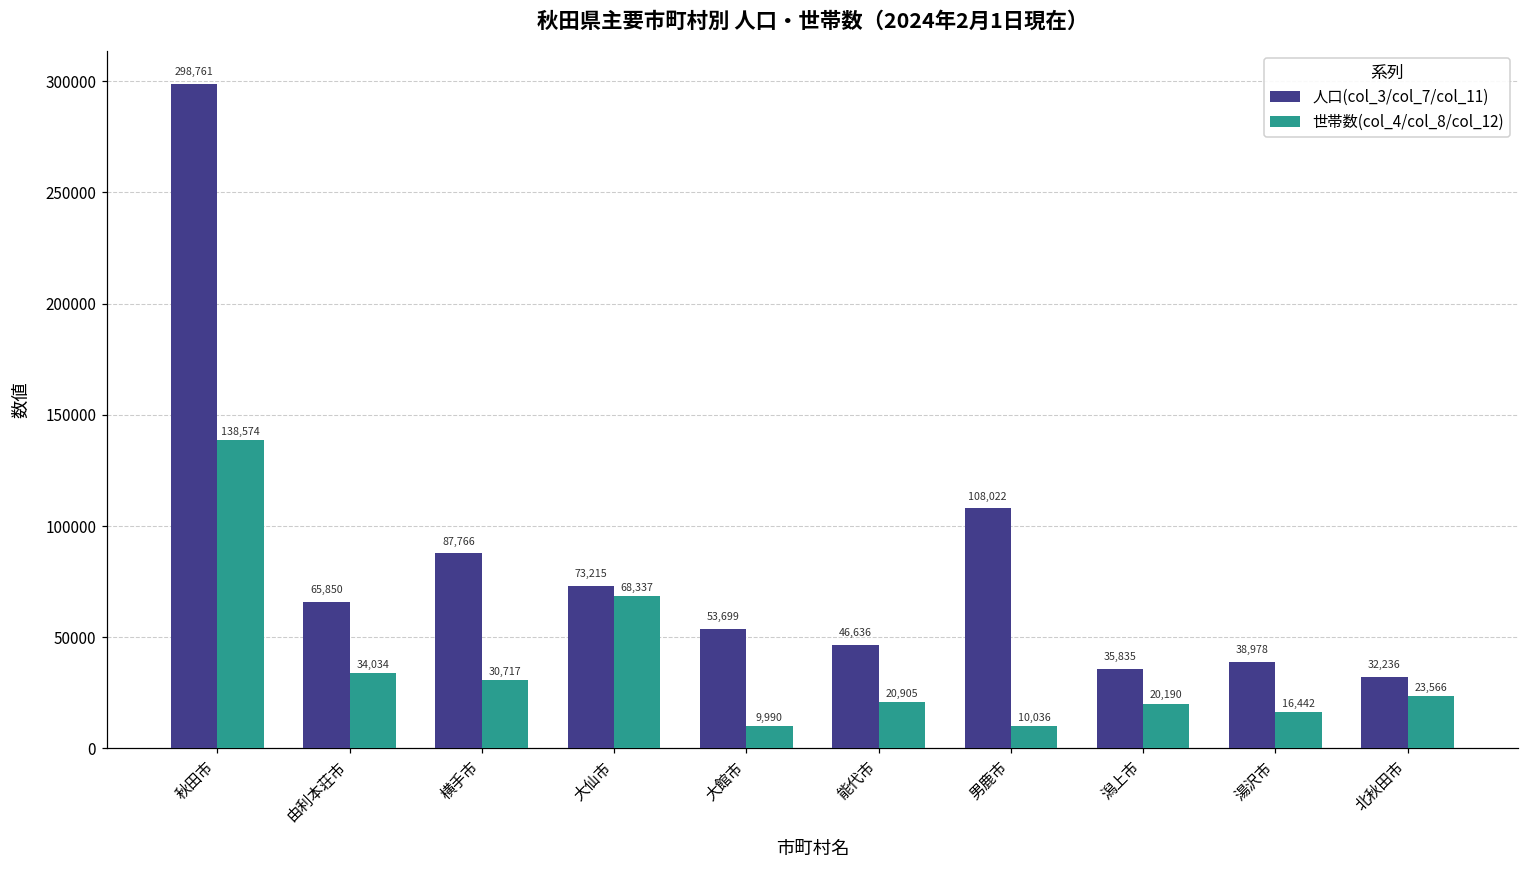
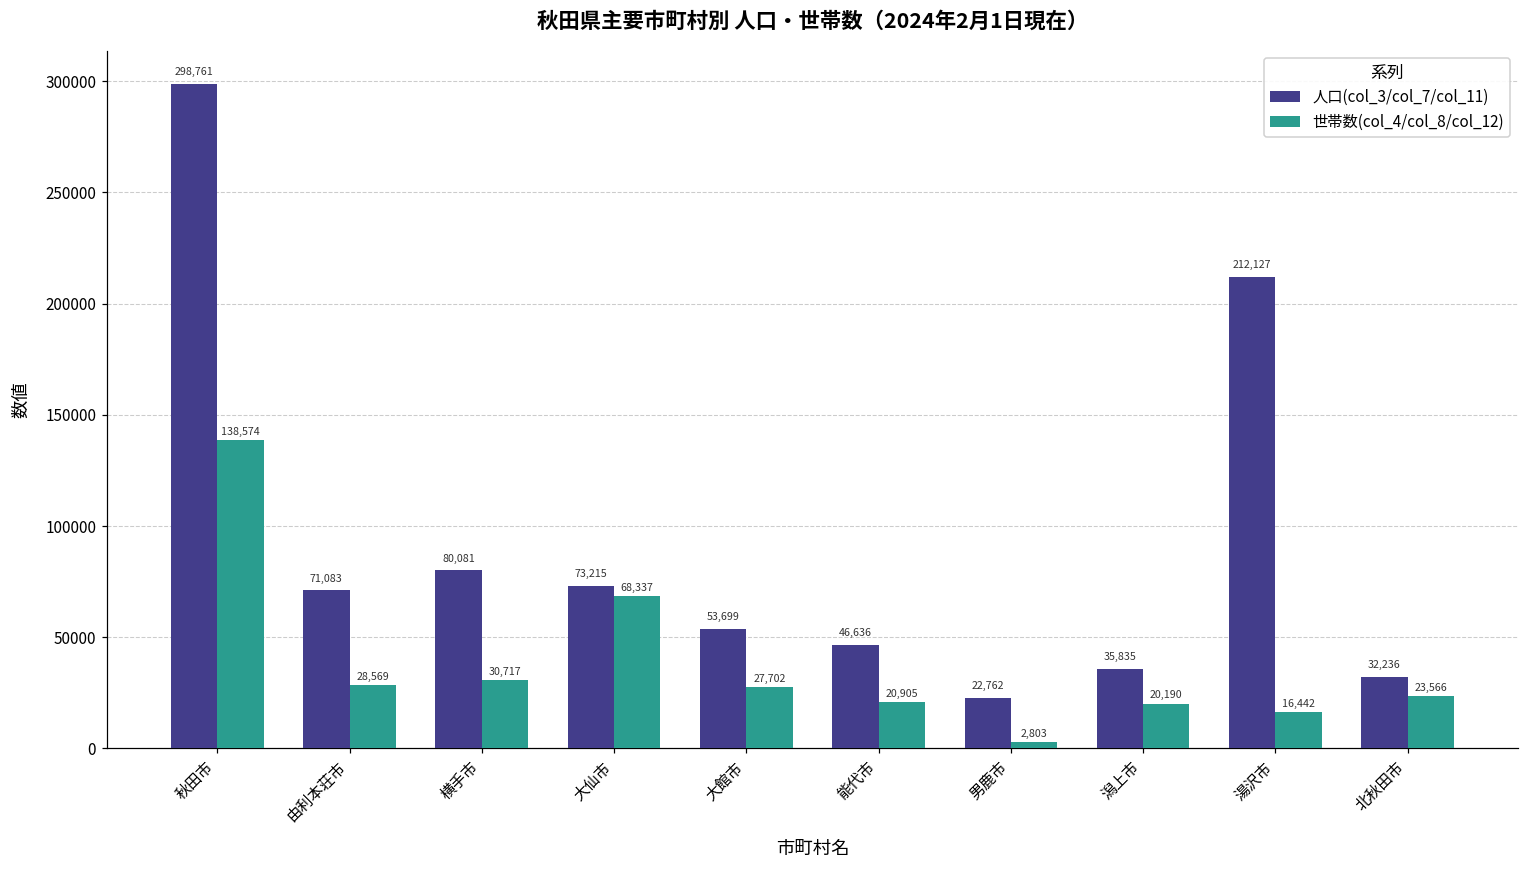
  {
    "人口(col_3/col_7/col_11)": {
      "秋田市": "298,761",
-     "由利本荘市": "65,850",
-     "横手市": "87,766",
+     "由利本荘市": "71,083",
+     "横手市": "80,081",
      "大仙市": "73,215",
      "大館市": "53,699",
      "能代市": "46,636",
-     "男鹿市": "108,022",
+     "男鹿市": "22,762",
      "潟上市": "35,835",
-     "湯沢市": "38,978",
+     "湯沢市": "212,127",
      "北秋田市": "32,236"
    },
    "世帯数(col_4/col_8/col_12)": {
      "秋田市": "138,574",
-     "由利本荘市": "34,034",
+     "由利本荘市": "28,569",
      "横手市": "30,717",
      "大仙市": "68,337",
-     "大館市": "9,990",
+     "大館市": "27,702",
      "能代市": "20,905",
-     "男鹿市": "10,036",
+     "男鹿市": "2,803",
      "潟上市": "20,190",
      "湯沢市": "16,442",
      "北秋田市": "23,566"
    }
  }
